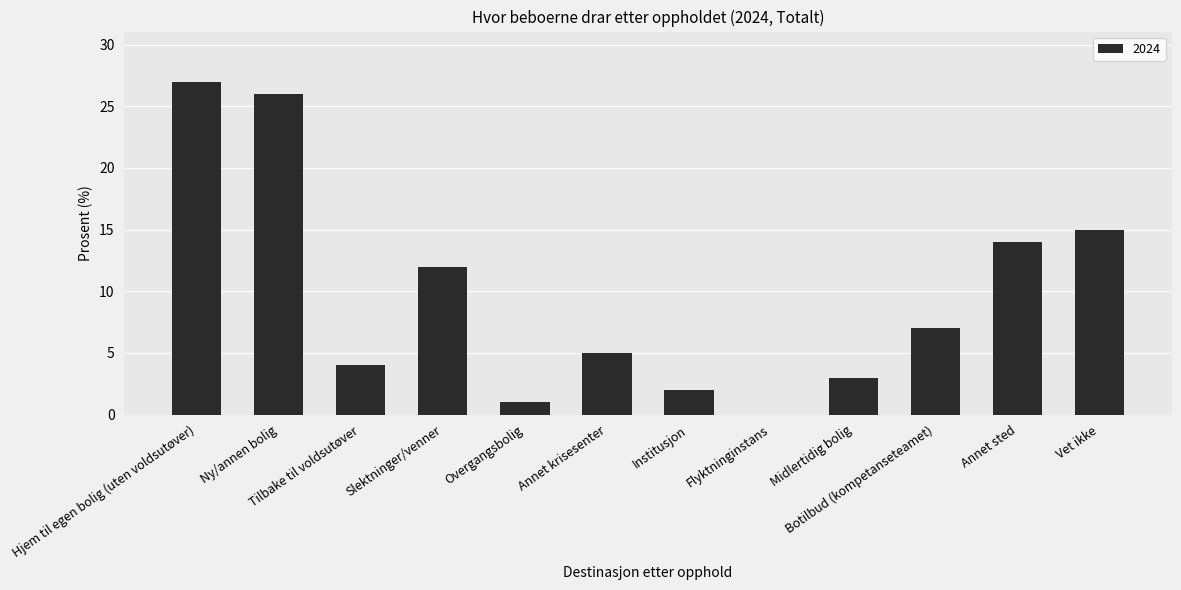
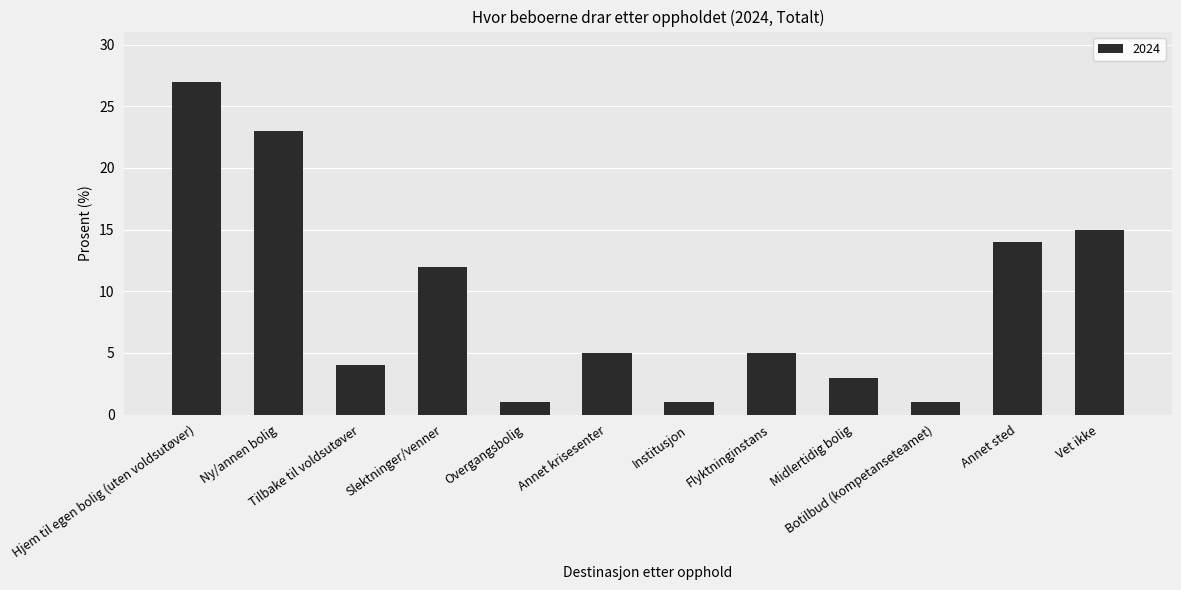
  {
    "Hjem til egen bolig (uten voldsutøver)": 27,
-   "Ny/annen bolig": 26,
+   "Ny/annen bolig": 23,
    "Tilbake til voldsutøver": 4,
    "Slektninger/venner": 12,
    "Overgangsbolig": 1,
    "Annet krisesenter": 5,
-   "Institusjon": 2,
-   "Flyktninginstans": 0,
+   "Institusjon": 1,
+   "Flyktninginstans": 5,
    "Midlertidig bolig": 3,
-   "Botilbud (kompetanseteamet)": 7,
+   "Botilbud (kompetanseteamet)": 1,
    "Annet sted": 14,
    "Vet ikke": 15
  }
